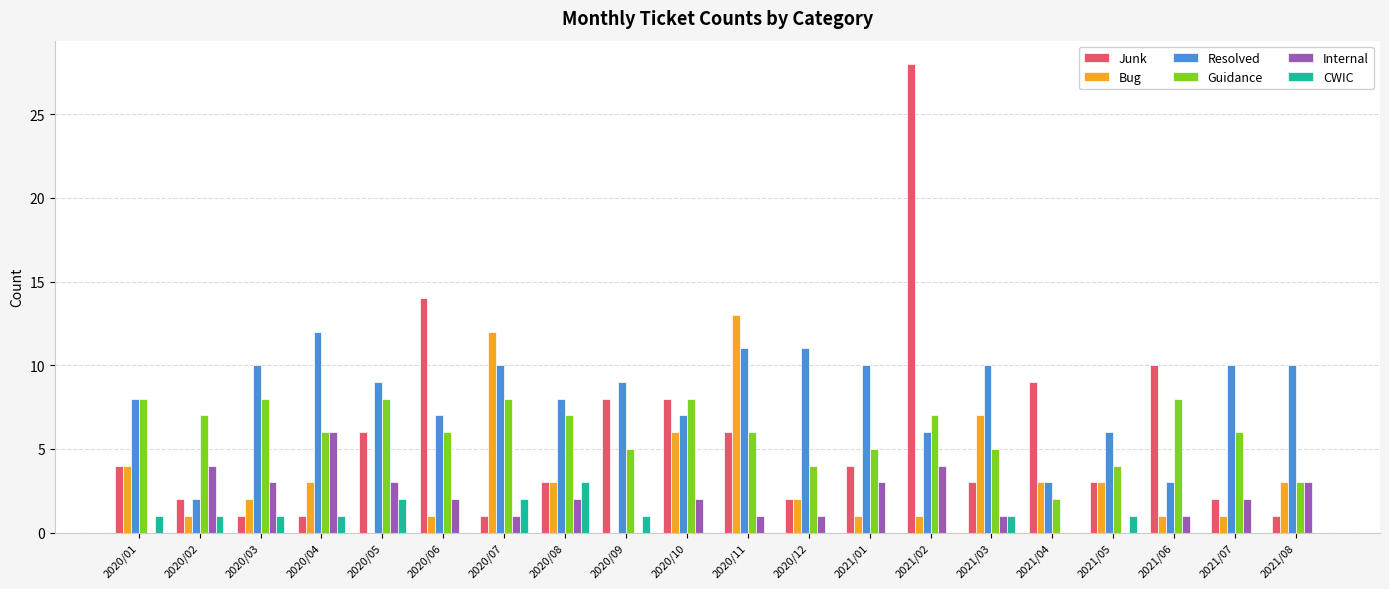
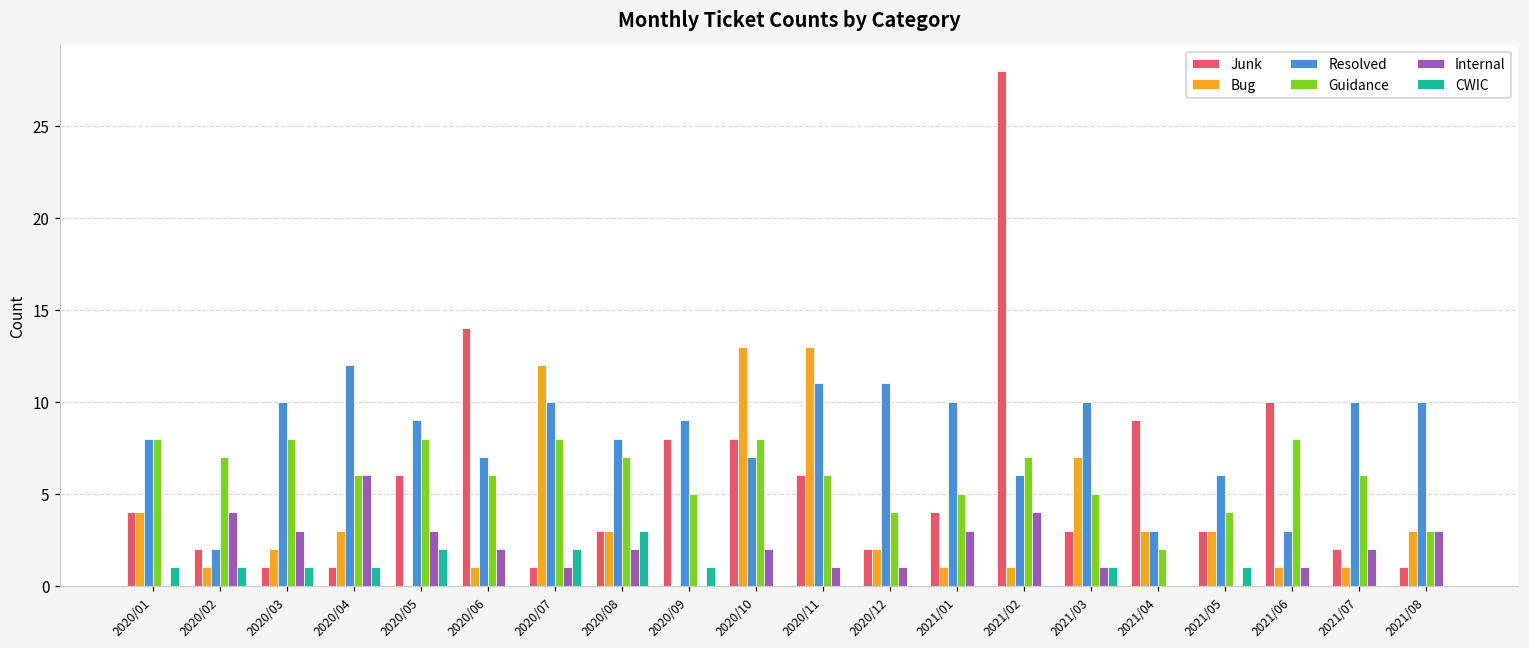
  {
    "Junk": {
      "2020/01": 4,
      "2020/02": 2,
      "2020/03": 1,
      "2020/04": 1,
      "2020/05": 6,
      "2020/06": 14,
      "2020/07": 1,
      "2020/08": 3,
      "2020/09": 8,
      "2020/10": 8,
      "2020/11": 6,
      "2020/12": 2,
      "2021/01": 4,
      "2021/02": 28,
      "2021/03": 3,
      "2021/04": 9,
      "2021/05": 3,
      "2021/06": 10,
      "2021/07": 2,
      "2021/08": 1
    },
    "Bug": {
      "2020/01": 4,
      "2020/02": 1,
      "2020/03": 2,
      "2020/04": 3,
      "2020/05": 0,
      "2020/06": 1,
      "2020/07": 12,
      "2020/08": 3,
      "2020/09": 0,
-     "2020/10": 6,
+     "2020/10": 13,
      "2020/11": 13,
      "2020/12": 2,
      "2021/01": 1,
      "2021/02": 1,
      "2021/03": 7,
      "2021/04": 3,
      "2021/05": 3,
      "2021/06": 1,
      "2021/07": 1,
      "2021/08": 3
    },
    "Resolved": {
      "2020/01": 8,
      "2020/02": 2,
      "2020/03": 10,
      "2020/04": 12,
      "2020/05": 9,
      "2020/06": 7,
      "2020/07": 10,
      "2020/08": 8,
      "2020/09": 9,
      "2020/10": 7,
      "2020/11": 11,
      "2020/12": 11,
      "2021/01": 10,
      "2021/02": 6,
      "2021/03": 10,
      "2021/04": 3,
      "2021/05": 6,
      "2021/06": 3,
      "2021/07": 10,
      "2021/08": 10
    },
    "Guidance": {
      "2020/01": 8,
      "2020/02": 7,
      "2020/03": 8,
      "2020/04": 6,
      "2020/05": 8,
      "2020/06": 6,
      "2020/07": 8,
      "2020/08": 7,
      "2020/09": 5,
      "2020/10": 8,
      "2020/11": 6,
      "2020/12": 4,
      "2021/01": 5,
      "2021/02": 7,
      "2021/03": 5,
      "2021/04": 2,
      "2021/05": 4,
      "2021/06": 8,
      "2021/07": 6,
      "2021/08": 3
    },
    "Internal": {
      "2020/01": 0,
      "2020/02": 4,
      "2020/03": 3,
      "2020/04": 6,
      "2020/05": 3,
      "2020/06": 2,
      "2020/07": 1,
      "2020/08": 2,
      "2020/09": 0,
      "2020/10": 2,
      "2020/11": 1,
      "2020/12": 1,
      "2021/01": 3,
      "2021/02": 4,
      "2021/03": 1,
      "2021/04": 0,
      "2021/05": 0,
      "2021/06": 1,
      "2021/07": 2,
      "2021/08": 3
    },
    "CWIC": {
      "2020/01": 1,
      "2020/02": 1,
      "2020/03": 1,
      "2020/04": 1,
      "2020/05": 2,
      "2020/06": 0,
      "2020/07": 2,
      "2020/08": 3,
      "2020/09": 1,
      "2020/10": 0,
      "2020/11": 0,
      "2020/12": 0,
      "2021/01": 0,
      "2021/02": 0,
      "2021/03": 1,
      "2021/04": 0,
      "2021/05": 1,
      "2021/06": 0,
      "2021/07": 0,
      "2021/08": 0
    }
  }
